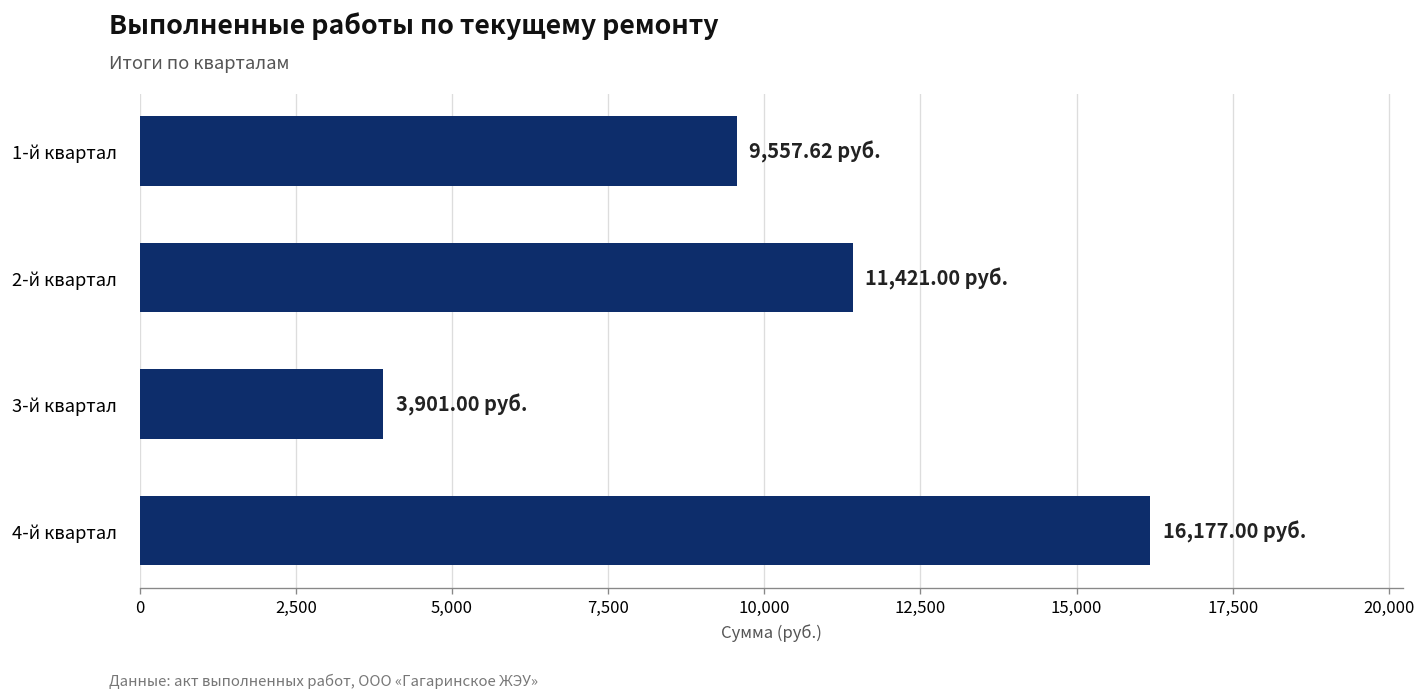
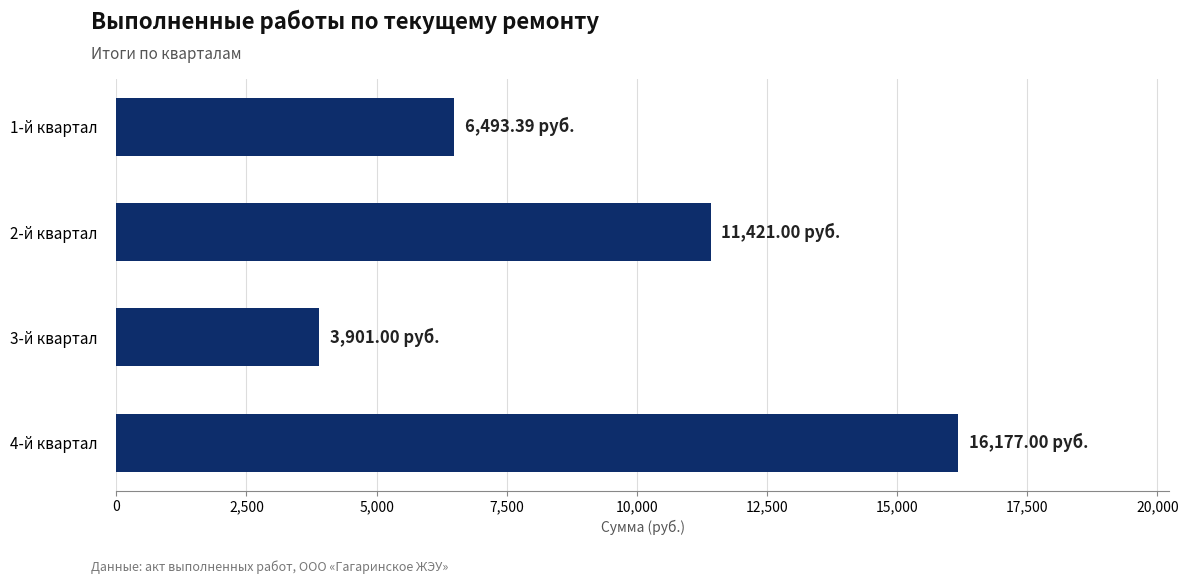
  {
-   "1-й квартал": "9,557.62",
+   "1-й квартал": "6,493.39",
    "2-й квартал": "11,421.00",
    "3-й квартал": "3,901.00",
    "4-й квартал": "16,177.00"
  }
